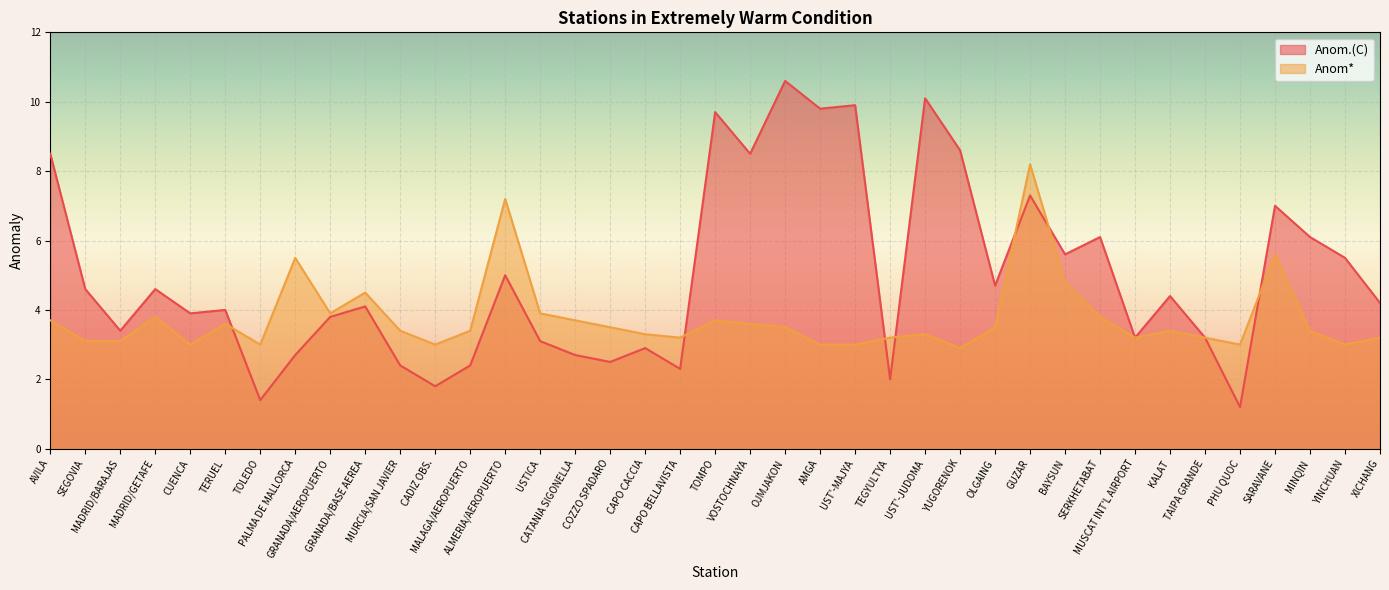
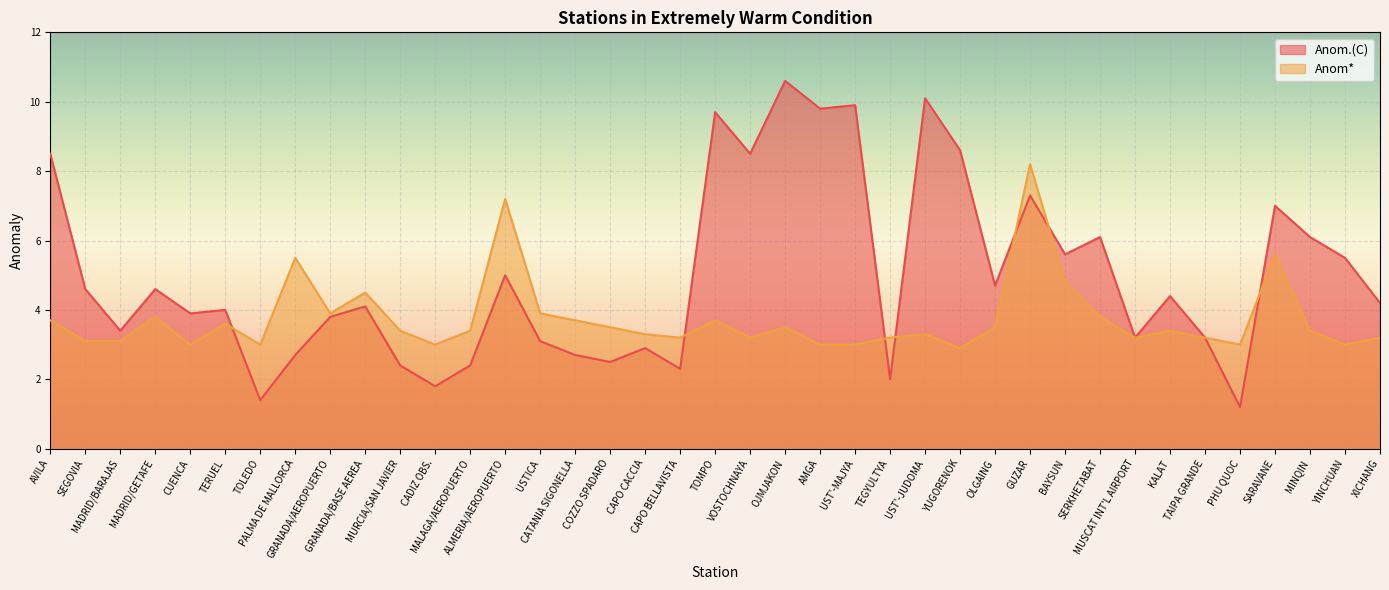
  {
    "Anom.(C)": {
      "AVILA": 8.5,
      "SEGOVIA": 4.6,
      "MADRID/BARAJAS": 3.4,
      "MADRID/GETAFE": 4.6,
      "CUENCA": 3.9,
      "TERUEL": 4.0,
      "TOLEDO": 1.4,
      "PALMA DE MALLORCA": 2.7,
      "GRANADA/AEROPUERTO": 3.8,
      "GRANADA/BASE AEREA": 4.1,
      "MURCIA/SAN JAVIER": 2.4,
      "CADIZ OBS.": 1.8,
      "MALAGA/AEROPUERTO": 2.4,
      "ALMERIA/AEROPUERTO": 5.0,
      "USTICA": 3.1,
      "CATANIA SIGONELLA": 2.7,
      "COZZO SPADARO": 2.5,
      "CAPO CACCIA": 2.9,
      "CAPO BELLAVISTA": 2.3,
      "TOMPO": 9.7,
      "VOSTOCHNAYA": 8.5,
      "OJMJAKON": 10.6,
      "AMGA": 9.8,
      "UST'-MAJYA": 9.9,
      "TEGYULTYA": 2.0,
      "UST'-JUDOMA": 10.1,
      "YUGORENOK": 8.6,
      "OLGAING": 4.7,
      "GUZAR": 7.3,
      "BAYSUN": 5.6,
      "SERKHETABAT": 6.1,
      "KALAT": 4.4,
      "PHU QUOC": 1.2,
      "SARAVANE": 7.0,
      "MINQIN": 6.1,
      "YINCHUAN": 5.5,
      "XICHANG": 4.2
    },
    "Anom*": {
      "AVILA": 3.7,
      "SEGOVIA": 3.1,
      "MADRID/BARAJAS": 3.1,
      "MADRID/GETAFE": 3.8,
      "CUENCA": 3.0,
      "TERUEL": 3.6,
      "TOLEDO": 3.0,
      "PALMA DE MALLORCA": 5.5,
      "GRANADA/AEROPUERTO": 3.9,
      "GRANADA/BASE AEREA": 4.5,
      "MURCIA/SAN JAVIER": 3.4,
      "CADIZ OBS.": 3.0,
      "MALAGA/AEROPUERTO": 3.4,
      "ALMERIA/AEROPUERTO": 7.2,
      "USTICA": 3.9,
      "CATANIA SIGONELLA": 3.7,
      "COZZO SPADARO": 3.5,
      "CAPO CACCIA": 3.3,
      "CAPO BELLAVISTA": 3.2,
      "TOMPO": 3.7,
-     "VOSTOCHNAYA": 3.6,
+     "VOSTOCHNAYA": 3.2,
      "OJMJAKON": 3.5,
      "AMGA": 3.0,
      "UST'-MAJYA": 3.0,
      "TEGYULTYA": 3.2,
      "UST'-JUDOMA": 3.3,
      "YUGORENOK": 2.9,
      "OLGAING": 3.5,
      "GUZAR": 8.2,
      "BAYSUN": 4.8,
      "SERKHETABAT": 3.8,
      "KALAT": 3.4,
      "PHU QUOC": 3.0,
      "SARAVANE": 5.6,
      "MINQIN": 3.4,
      "YINCHUAN": 3.0,
      "XICHANG": 3.2
    }
  }
